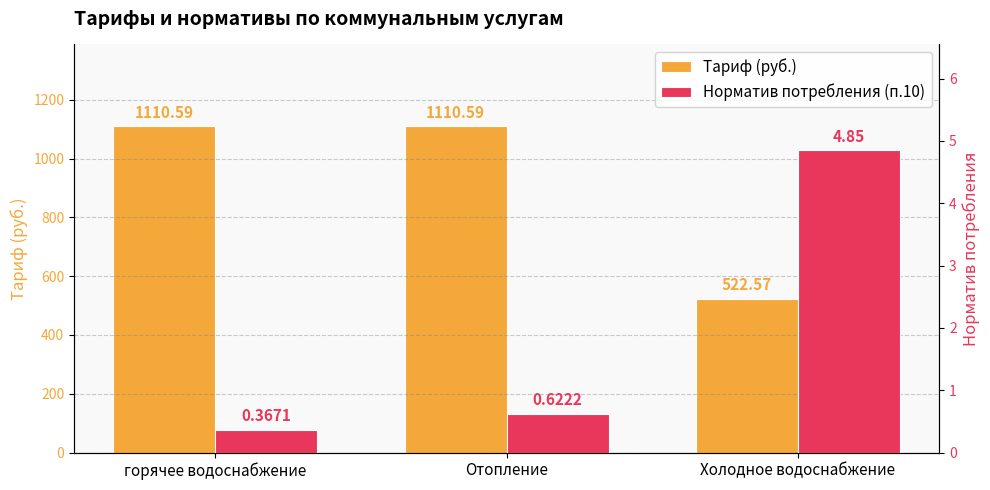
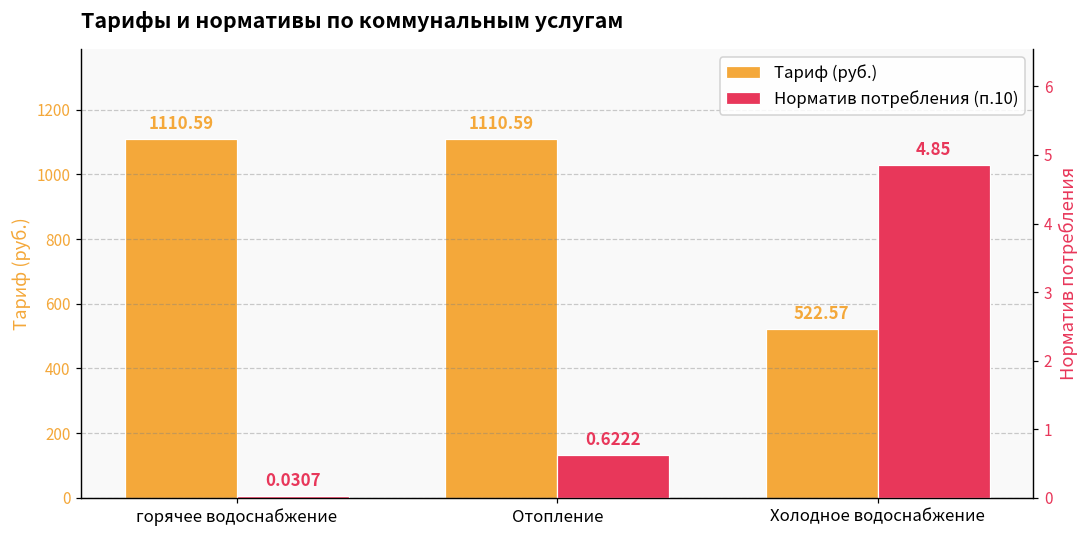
  {
    "Тариф (руб.)": {
      "горячее водоснабжение": 1110.59,
      "Отопление": 1110.59,
      "Холодное водоснабжение": 522.57
    },
    "Норматив потребления (п.10)": {
-     "горячее водоснабжение": 0.3671,
+     "горячее водоснабжение": 0.0307,
      "Отопление": 0.6222,
      "Холодное водоснабжение": 4.85
    }
  }
